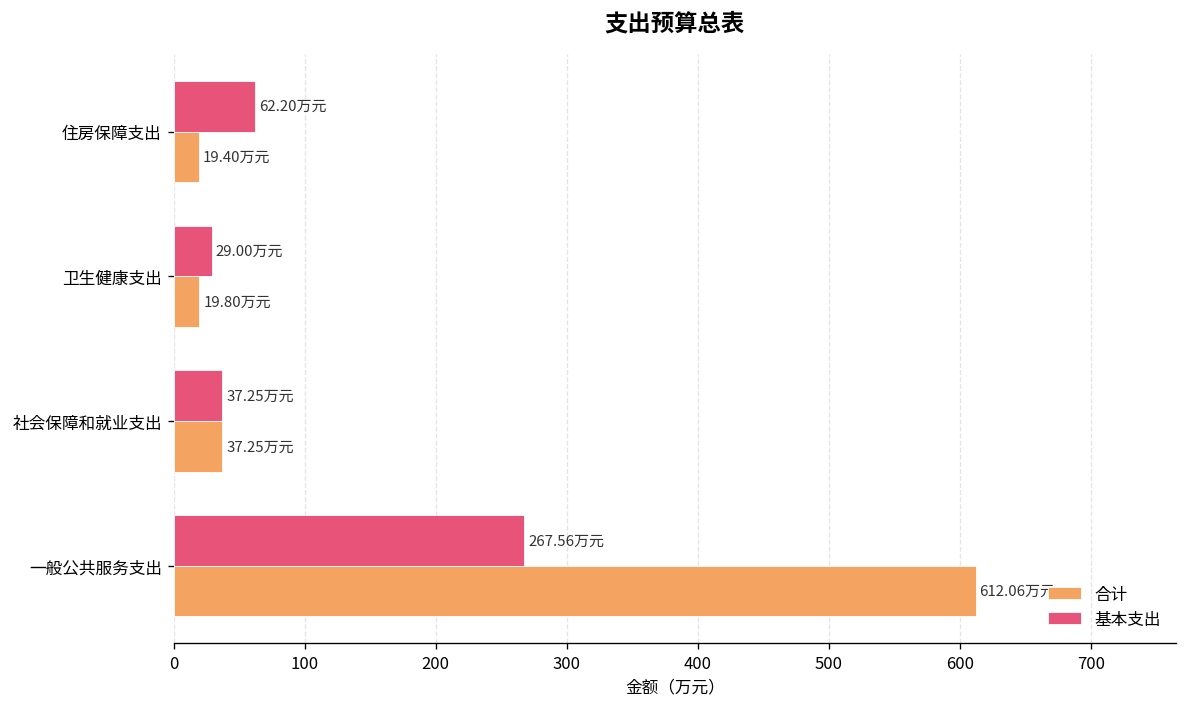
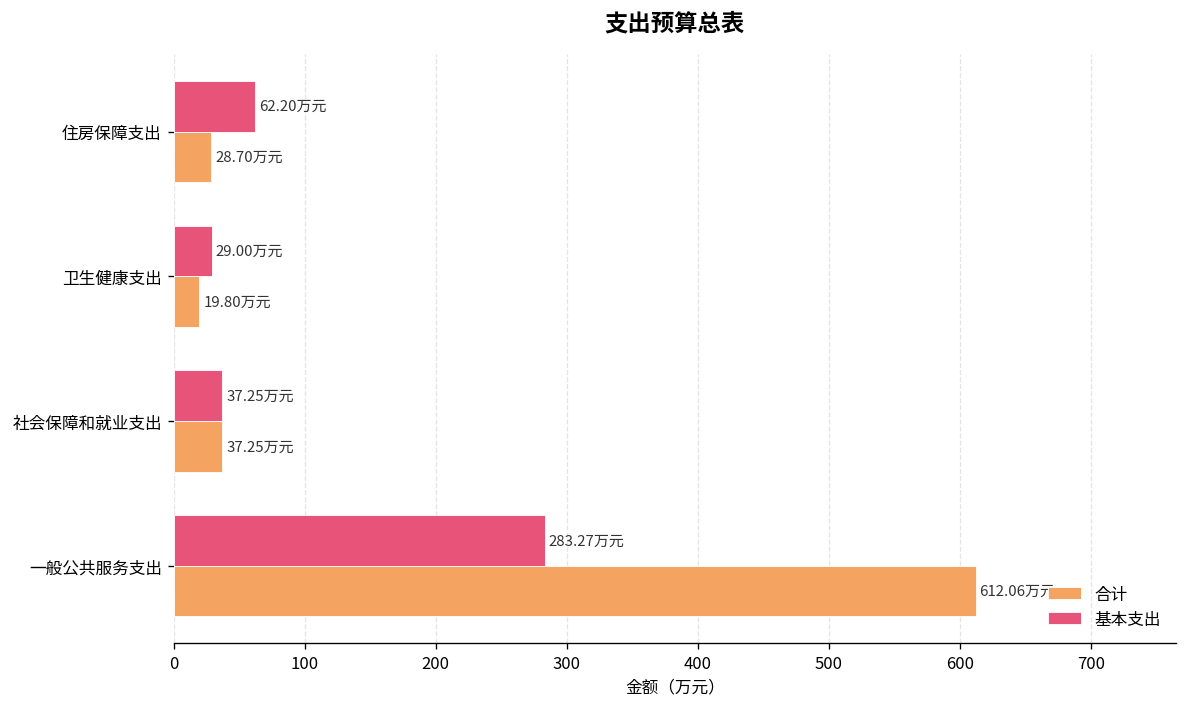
  {
    "合计": {
-     "住房保障支出": 19.40,
+     "住房保障支出": 28.70,
      "卫生健康支出": 19.80,
      "社会保障和就业支出": 37.25,
      "一般公共服务支出": 612.06
    },
    "基本支出": {
      "住房保障支出": 62.20,
      "卫生健康支出": 29.00,
      "社会保障和就业支出": 37.25,
-     "一般公共服务支出": 267.56
+     "一般公共服务支出": 283.27
    }
  }
